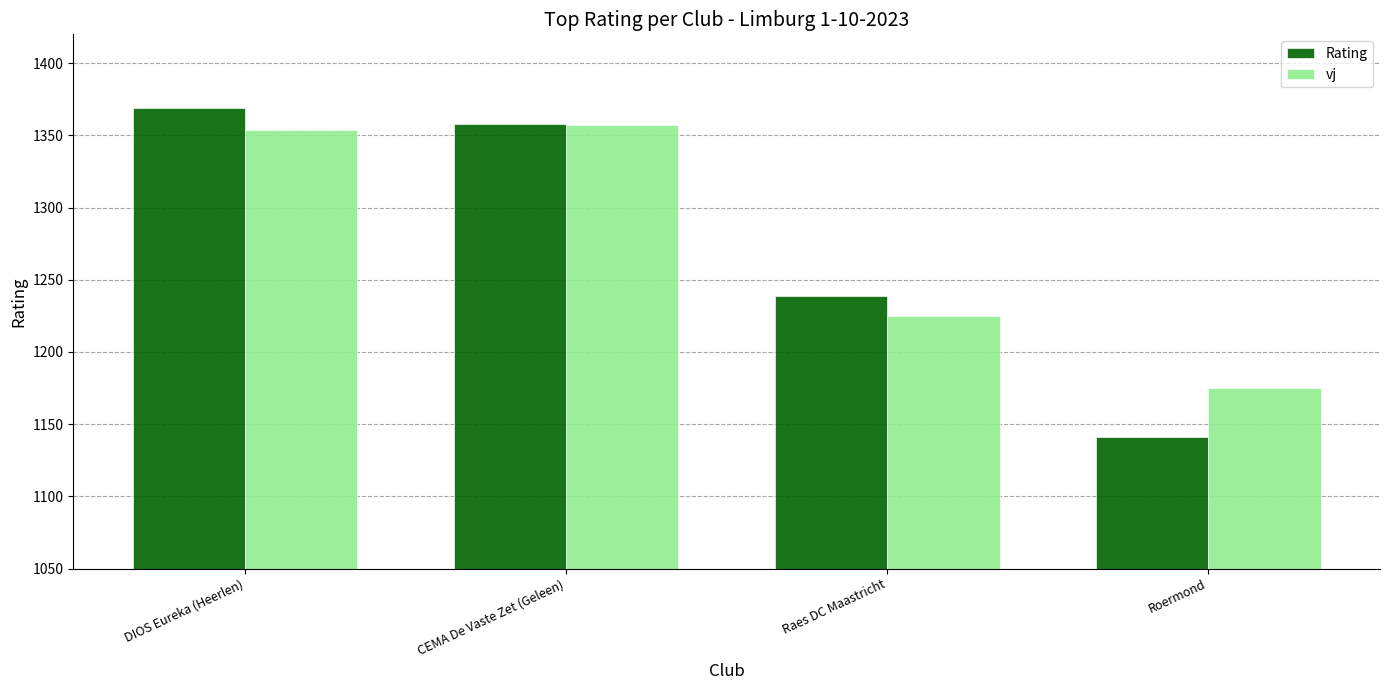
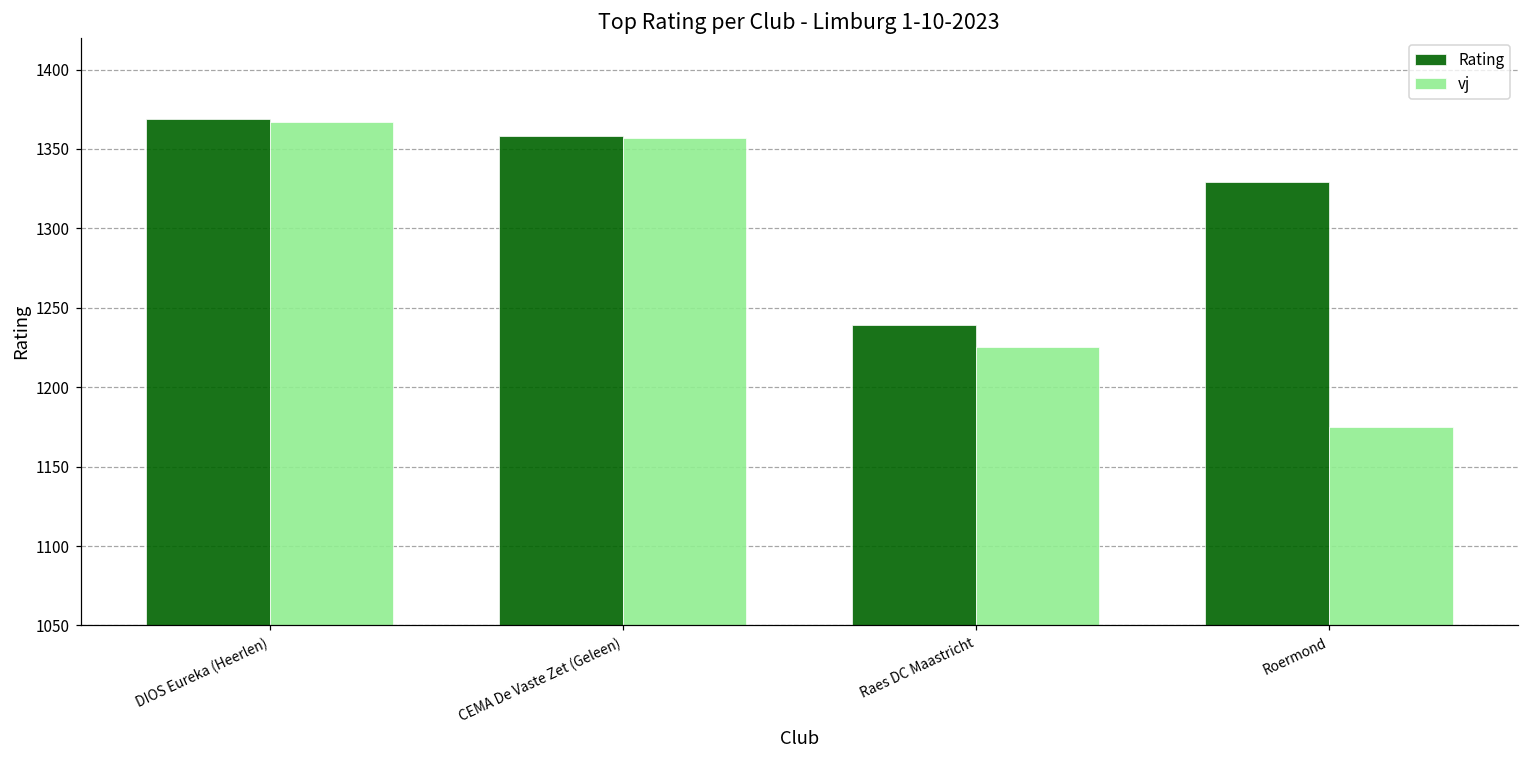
  {
    "Rating": {
      "DIOS Eureka (Heerlen)": 1369,
      "CEMA De Vaste Zet (Geleen)": 1358,
      "Raes DC Maastricht": 1239,
-     "Roermond": 1141
+     "Roermond": 1329
    },
    "vj": {
-     "DIOS Eureka (Heerlen)": 1354,
+     "DIOS Eureka (Heerlen)": 1367,
      "CEMA De Vaste Zet (Geleen)": 1357,
      "Raes DC Maastricht": 1225,
      "Roermond": 1175
    }
  }
